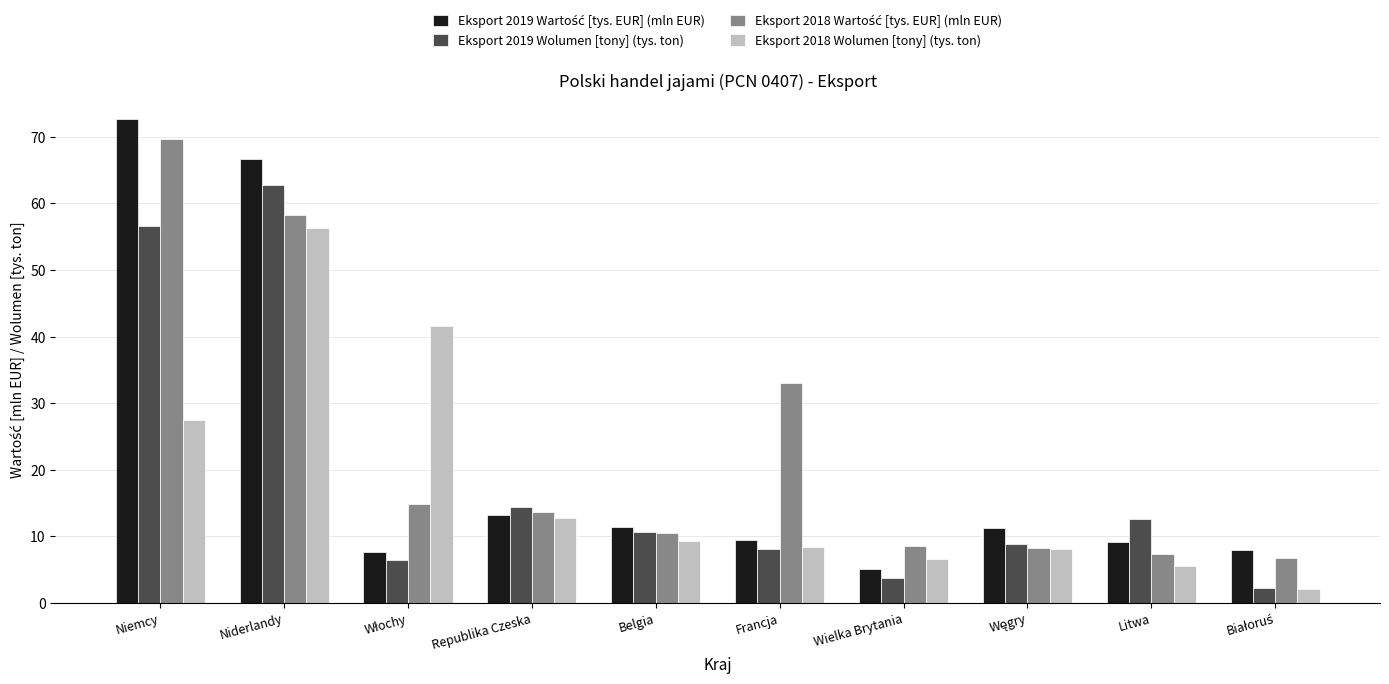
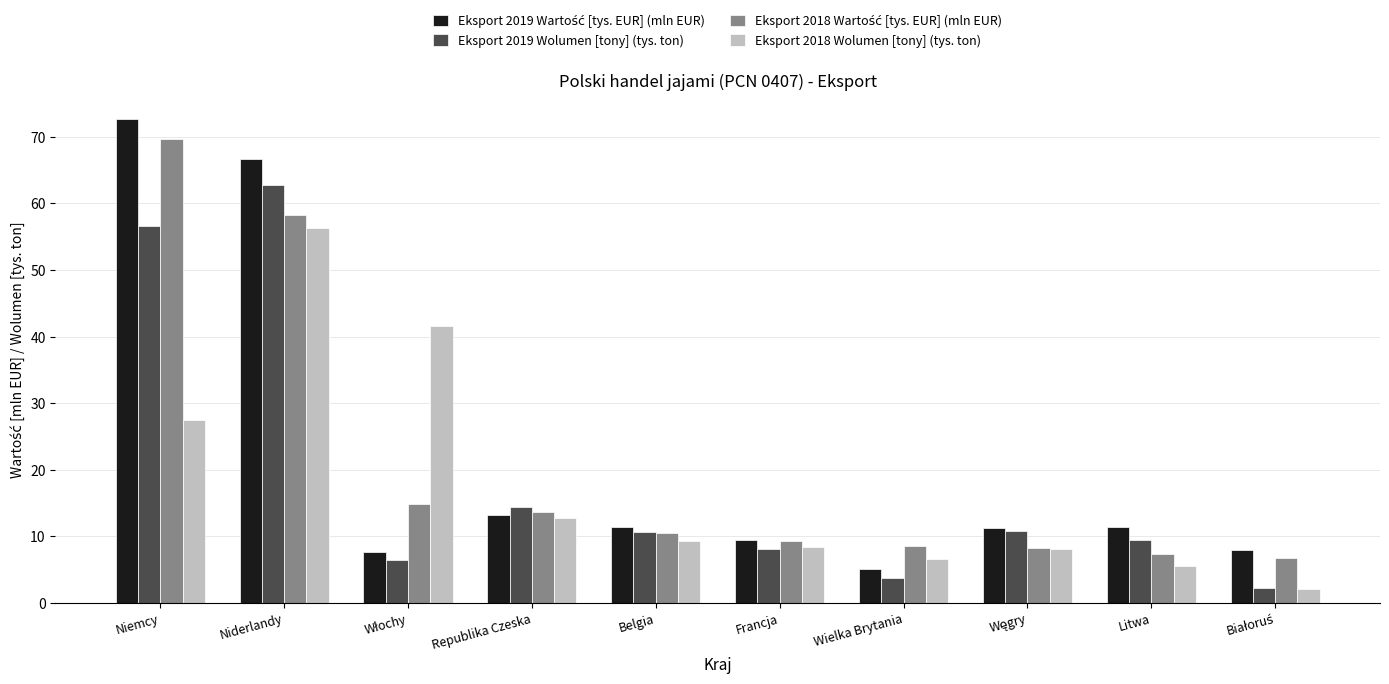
  {
    "Eksport 2019 Wartość [tys. EUR] (mln EUR)": {
      "Niemcy": 73,
      "Niderlandy": 67,
      "Włochy": 8,
      "Republika Czeska": 13,
      "Belgia": 11,
      "Francja": 9,
      "Wielka Brytania": 5,
      "Węgry": 11,
-     "Litwa": 9,
+     "Litwa": 11,
      "Białoruś": 8
    },
    "Eksport 2019 Wolumen [tony] (tys. ton)": {
      "Niemcy": 57,
      "Niderlandy": 63,
      "Włochy": 6,
      "Republika Czeska": 14,
      "Belgia": 11,
      "Francja": 8,
      "Wielka Brytania": 4,
-     "Węgry": 9,
-     "Litwa": 13,
+     "Węgry": 11,
+     "Litwa": 10,
      "Białoruś": 2
    },
    "Eksport 2018 Wartość [tys. EUR] (mln EUR)": {
      "Niemcy": 70,
      "Niderlandy": 58,
      "Włochy": 15,
      "Republika Czeska": 14,
      "Belgia": 11,
-     "Francja": 33,
+     "Francja": 9,
      "Wielka Brytania": 9,
      "Węgry": 8,
      "Litwa": 7,
      "Białoruś": 7
    },
    "Eksport 2018 Wolumen [tony] (tys. ton)": {
      "Niemcy": 27,
      "Niderlandy": 56,
      "Włochy": 42,
      "Republika Czeska": 13,
      "Belgia": 9,
      "Francja": 8,
      "Wielka Brytania": 7,
      "Węgry": 8,
      "Litwa": 6,
      "Białoruś": 2
    }
  }
